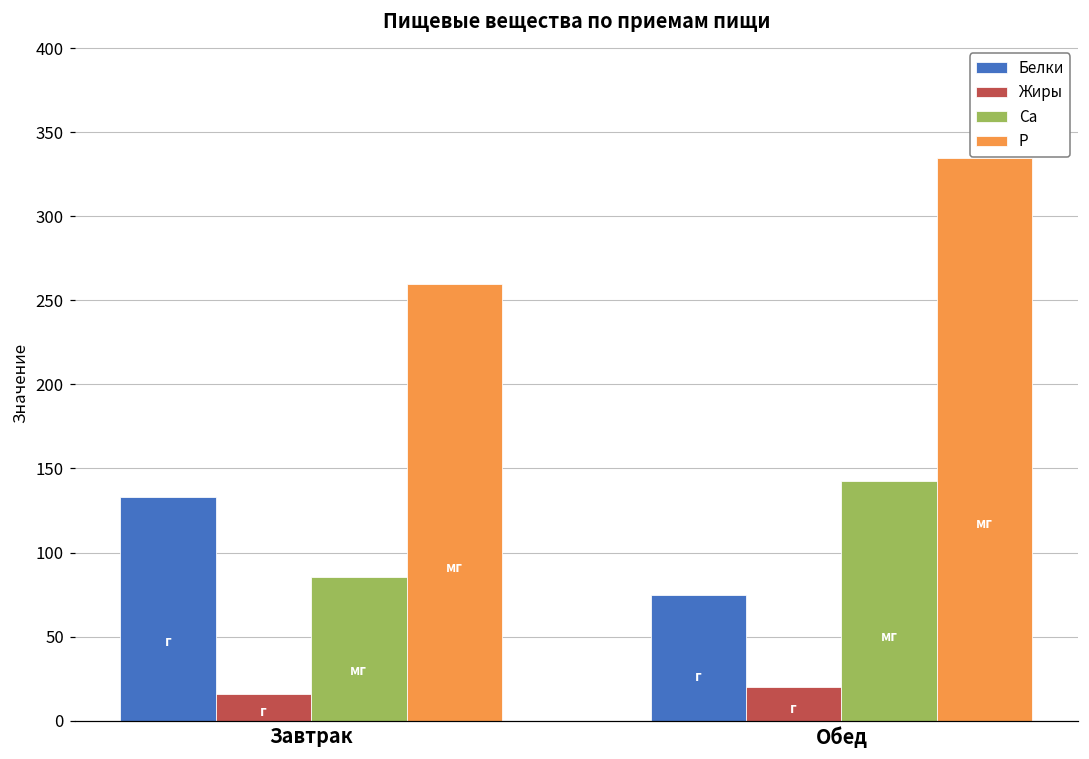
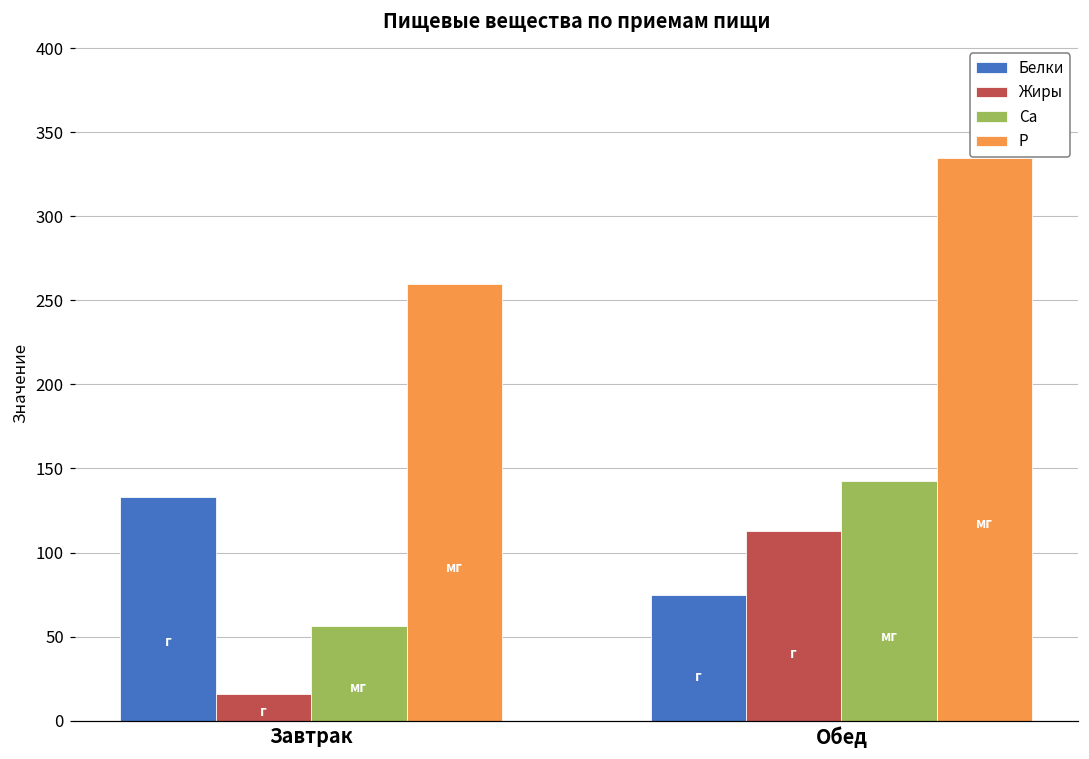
  {
    "Белки": {
      "Завтрак": 133,
      "Обед": 75
    },
    "Жиры": {
      "Завтрак": 16,
-     "Обед": 20
+     "Обед": 113
    },
    "Ca": {
-     "Завтрак": 85,
+     "Завтрак": 56,
      "Обед": 142
    },
    "P": {
      "Завтрак": 260,
      "Обед": 334
    }
  }
